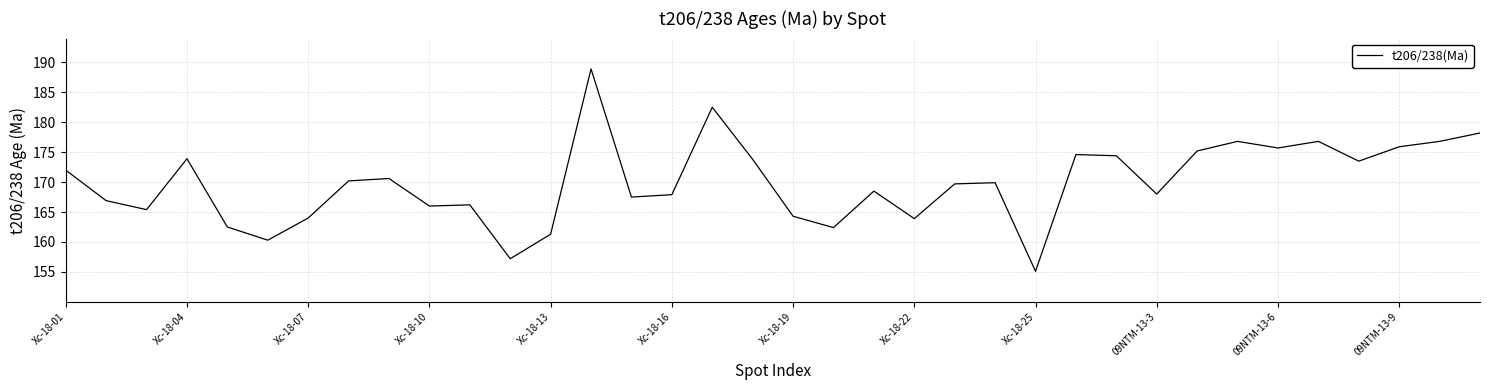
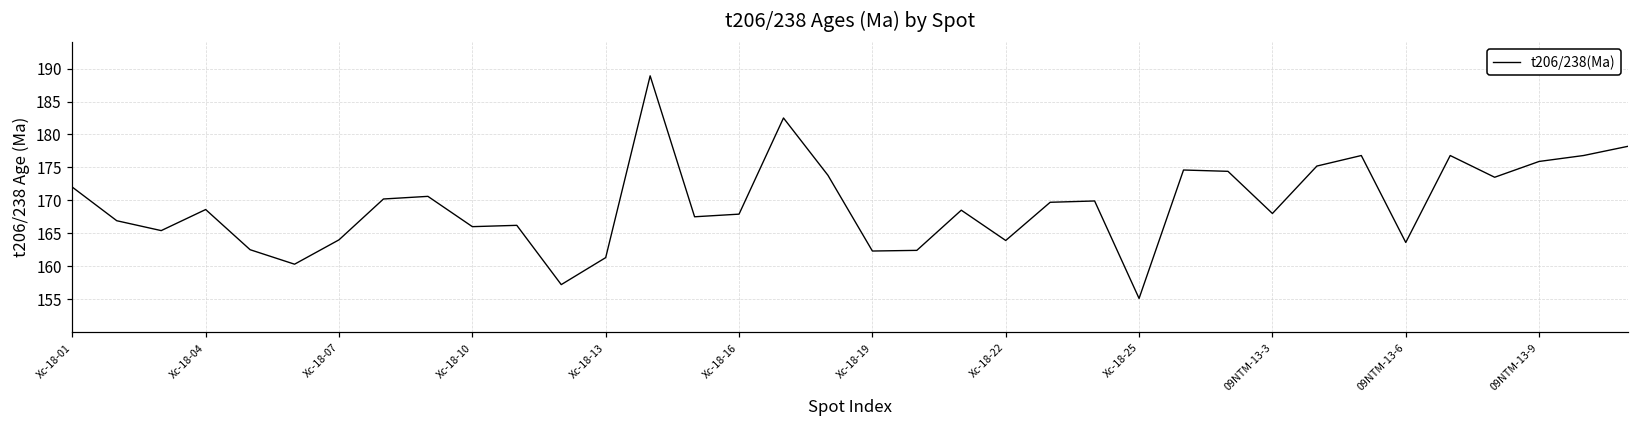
  {
    "Xc-18-01": 172,
-   "Xc-18-04": 174,
+   "Xc-18-04": 169,
    "Xc-18-07": 164,
    "Xc-18-10": 166,
    "Xc-18-13": 161,
    "Xc-18-16": 168,
-   "Xc-18-19": 164,
+   "Xc-18-19": 162,
    "Xc-18-22": 164,
    "Xc-18-25": 155,
    "09NTM-13-3": 168,
-   "09NTM-13-6": 176,
+   "09NTM-13-6": 164,
    "09NTM-13-9": 176
  }
